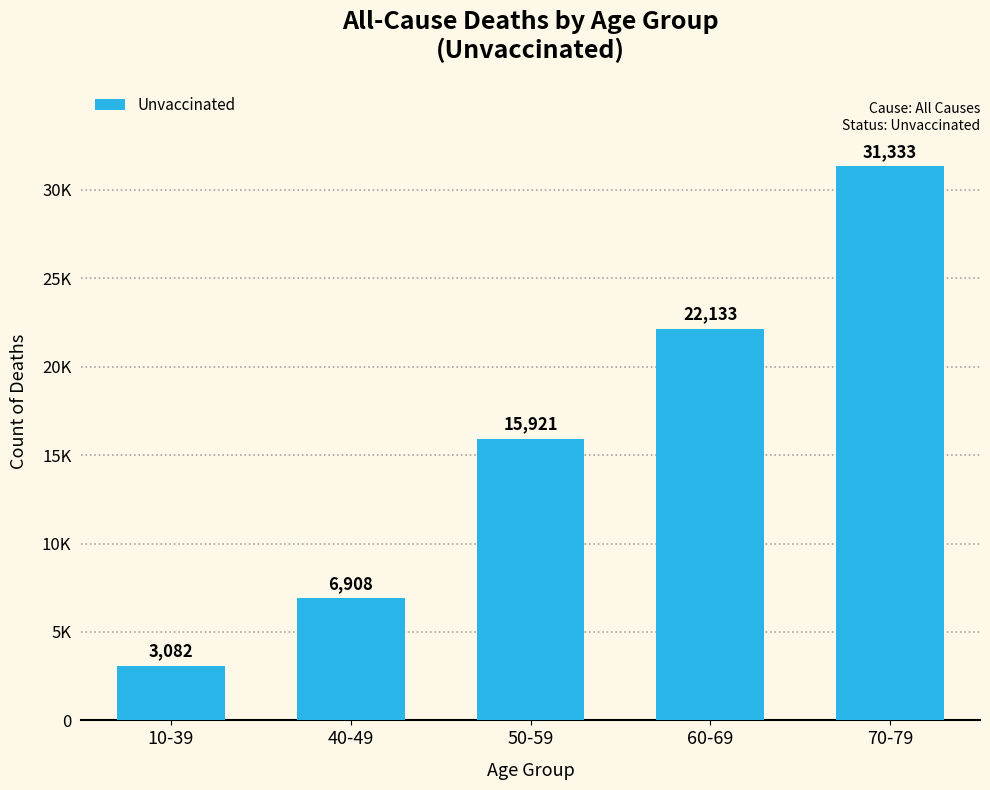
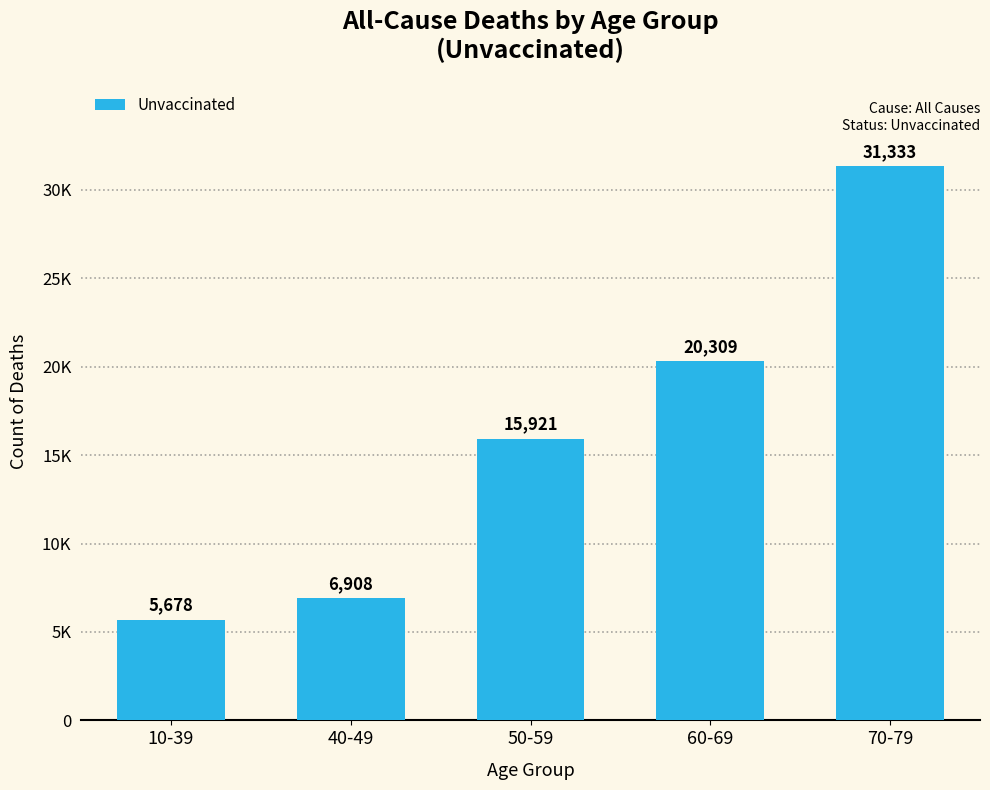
  {
-   "10-39": "3,082",
+   "10-39": "5,678",
    "40-49": "6,908",
    "50-59": "15,921",
-   "60-69": "22,133",
+   "60-69": "20,309",
    "70-79": "31,333"
  }
